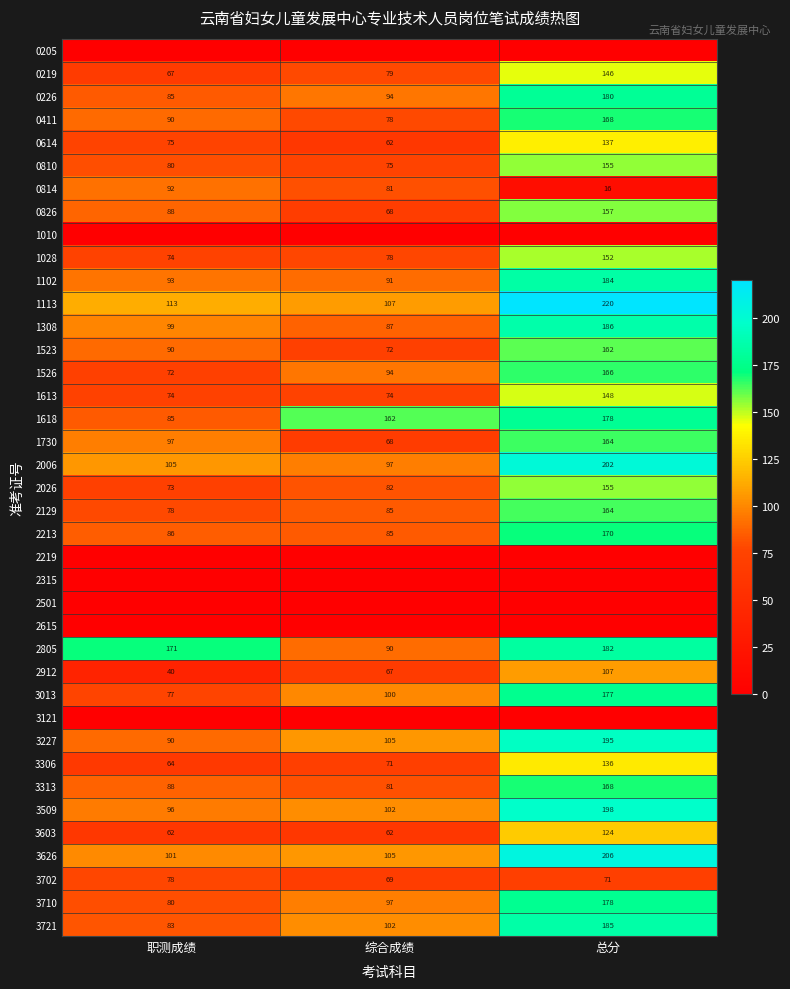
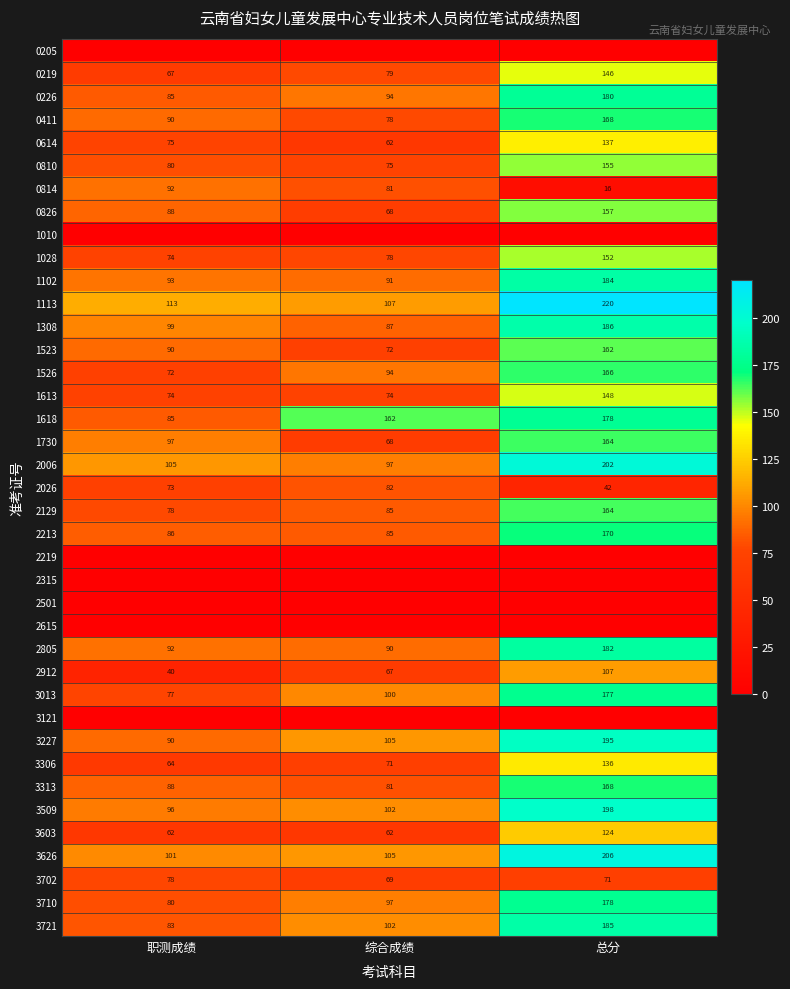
  {
    "0219": {
      "职测成绩": 67,
      "综合成绩": 79,
      "总分": 146
    },
    "0226": {
      "职测成绩": 85,
      "综合成绩": 94,
      "总分": 180
    },
    "0411": {
      "职测成绩": 90,
      "综合成绩": 78,
      "总分": 168
    },
    "0614": {
      "职测成绩": 75,
      "综合成绩": 62,
      "总分": 137
    },
    "0810": {
      "职测成绩": 80,
      "综合成绩": 75,
      "总分": 155
    },
    "0814": {
      "职测成绩": 92,
      "综合成绩": 81,
      "总分": 16
    },
    "0826": {
      "职测成绩": 88,
      "综合成绩": 68,
      "总分": 157
    },
    "1028": {
      "职测成绩": 74,
      "综合成绩": 78,
      "总分": 152
    },
    "1102": {
      "职测成绩": 93,
      "综合成绩": 91,
      "总分": 184
    },
    "1113": {
      "职测成绩": 113,
      "综合成绩": 107,
      "总分": 220
    },
    "1308": {
      "职测成绩": 99,
      "综合成绩": 87,
      "总分": 186
    },
    "1523": {
      "职测成绩": 90,
      "综合成绩": 72,
      "总分": 162
    },
    "1526": {
      "职测成绩": 72,
      "综合成绩": 94,
      "总分": 166
    },
    "1613": {
      "职测成绩": 74,
      "综合成绩": 74,
      "总分": 148
    },
    "1618": {
      "职测成绩": 85,
      "综合成绩": 162,
      "总分": 178
    },
    "1730": {
      "职测成绩": 97,
      "综合成绩": 68,
      "总分": 164
    },
    "2006": {
      "职测成绩": 105,
      "综合成绩": 97,
      "总分": 202
    },
    "2026": {
      "职测成绩": 73,
      "综合成绩": 82,
-     "总分": 155
+     "总分": 42
    },
    "2129": {
      "职测成绩": 78,
      "综合成绩": 85,
      "总分": 164
    },
    "2213": {
      "职测成绩": 86,
      "综合成绩": 85,
      "总分": 170
    },
    "2805": {
-     "职测成绩": 171,
+     "职测成绩": 92,
      "综合成绩": 90,
      "总分": 182
    },
    "2912": {
      "职测成绩": 40,
      "综合成绩": 67,
      "总分": 107
    },
    "3013": {
      "职测成绩": 77,
      "综合成绩": 100,
      "总分": 177
    },
    "3227": {
      "职测成绩": 90,
      "综合成绩": 105,
      "总分": 195
    },
    "3306": {
      "职测成绩": 64,
      "综合成绩": 71,
      "总分": 136
    },
    "3313": {
      "职测成绩": 88,
      "综合成绩": 81,
      "总分": 168
    },
    "3509": {
      "职测成绩": 96,
      "综合成绩": 102,
      "总分": 198
    },
    "3603": {
      "职测成绩": 62,
      "综合成绩": 62,
      "总分": 124
    },
    "3626": {
      "职测成绩": 101,
      "综合成绩": 105,
      "总分": 206
    },
    "3702": {
      "职测成绩": 78,
      "综合成绩": 69,
      "总分": 71
    },
    "3710": {
      "职测成绩": 80,
      "综合成绩": 97,
      "总分": 178
    },
    "3721": {
      "职测成绩": 83,
      "综合成绩": 102,
      "总分": 185
    }
  }
